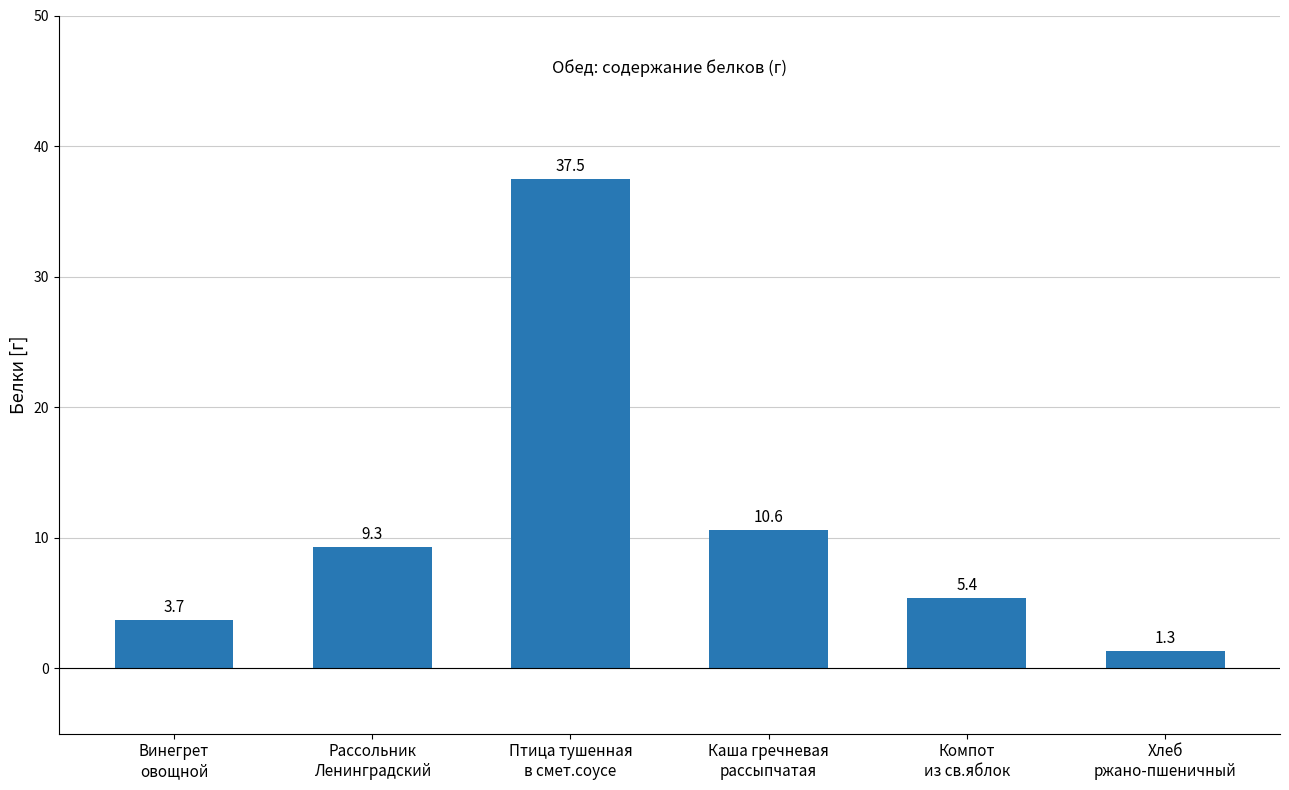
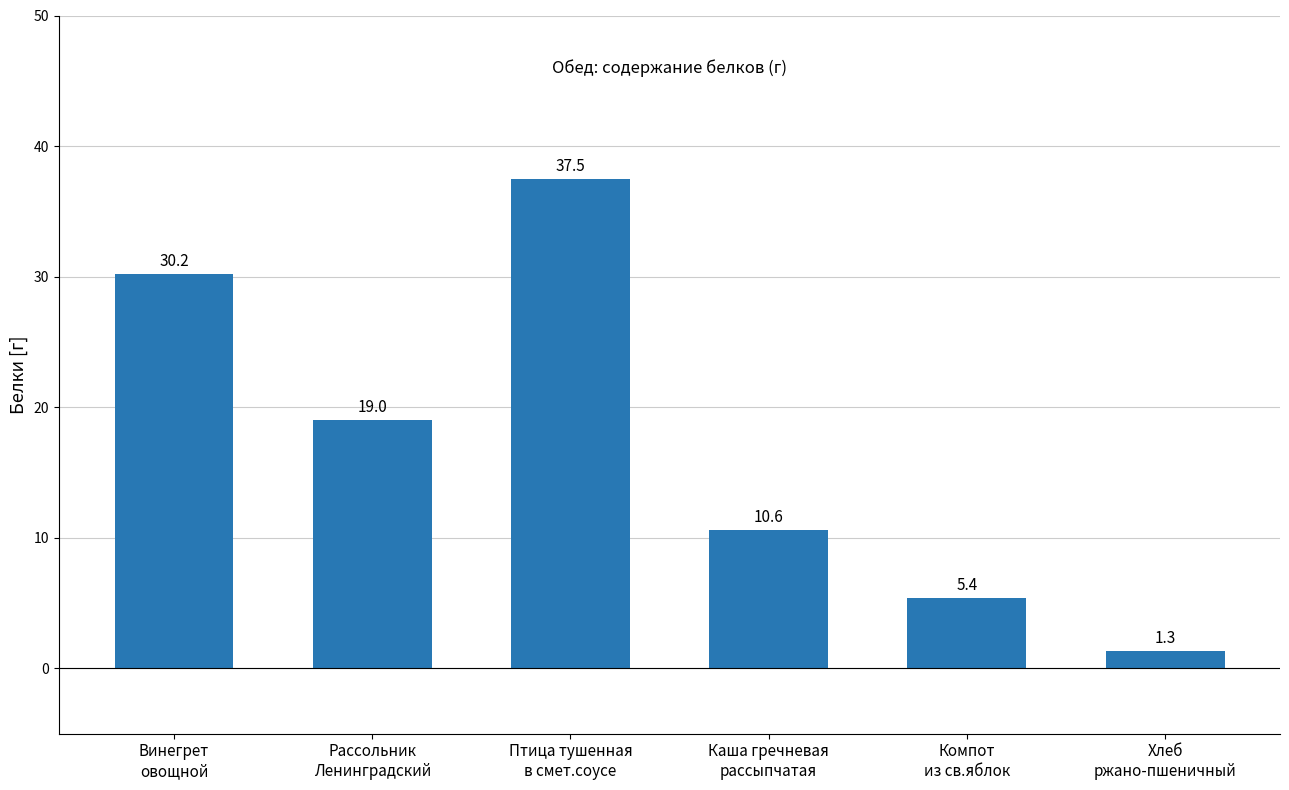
  {
-   "Винегрет овощной": 3.7,
-   "Рассольник Ленинградский": 9.3,
+   "Винегрет овощной": 30.2,
+   "Рассольник Ленинградский": 19.0,
    "Птица тушенная в смет.соусе": 37.5,
    "Каша гречневая рассыпчатая": 10.6,
    "Компот из св.яблок": 5.4,
    "Хлеб ржано-пшеничный": 1.3
  }
